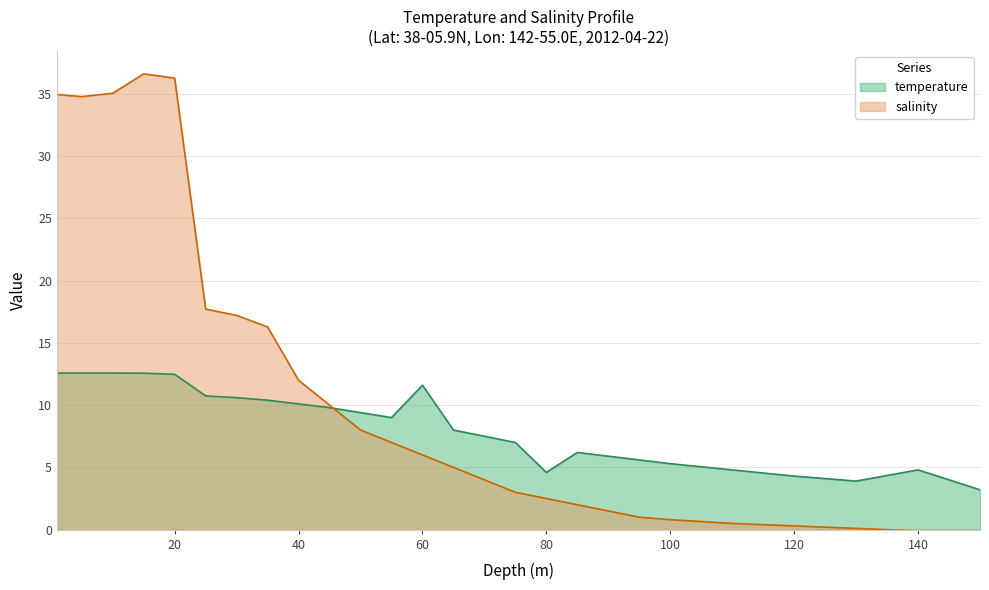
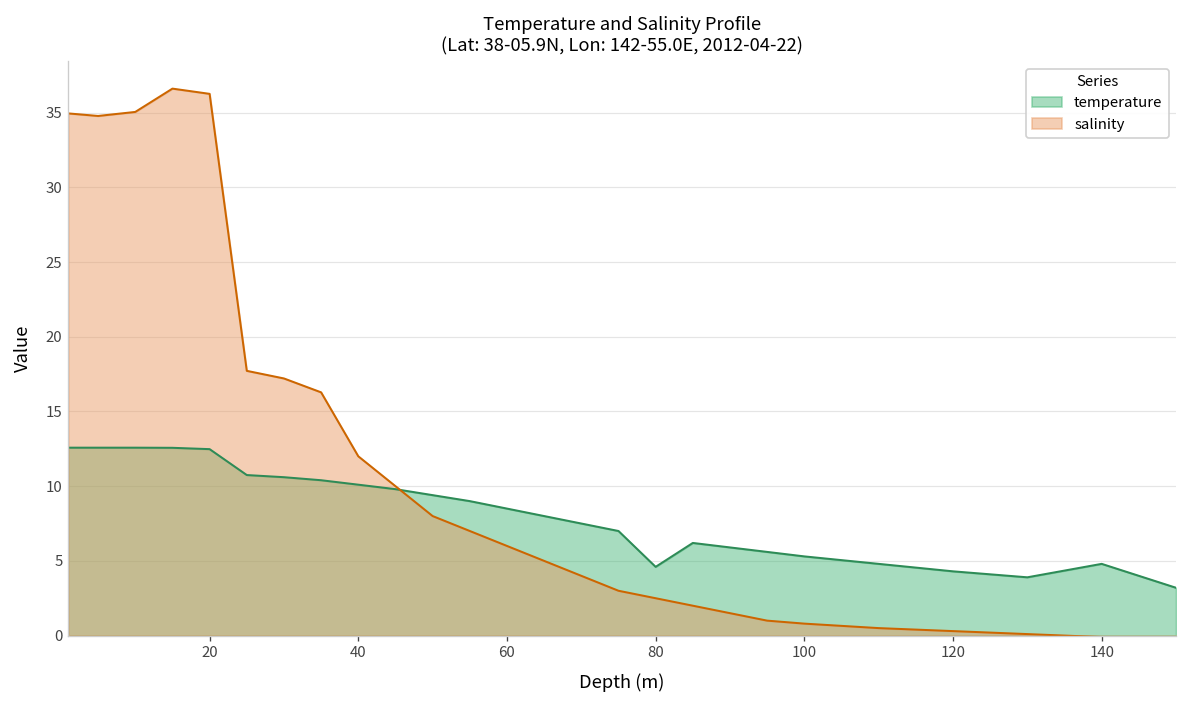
  {
    "temperature": {
      "20": 12.5,
      "40": 10.1,
-     "60": 11.6,
+     "60": 8.5,
      "80": 4.6,
      "100": 5.3,
      "120": 4.3,
      "140": 4.8
    }
  }
